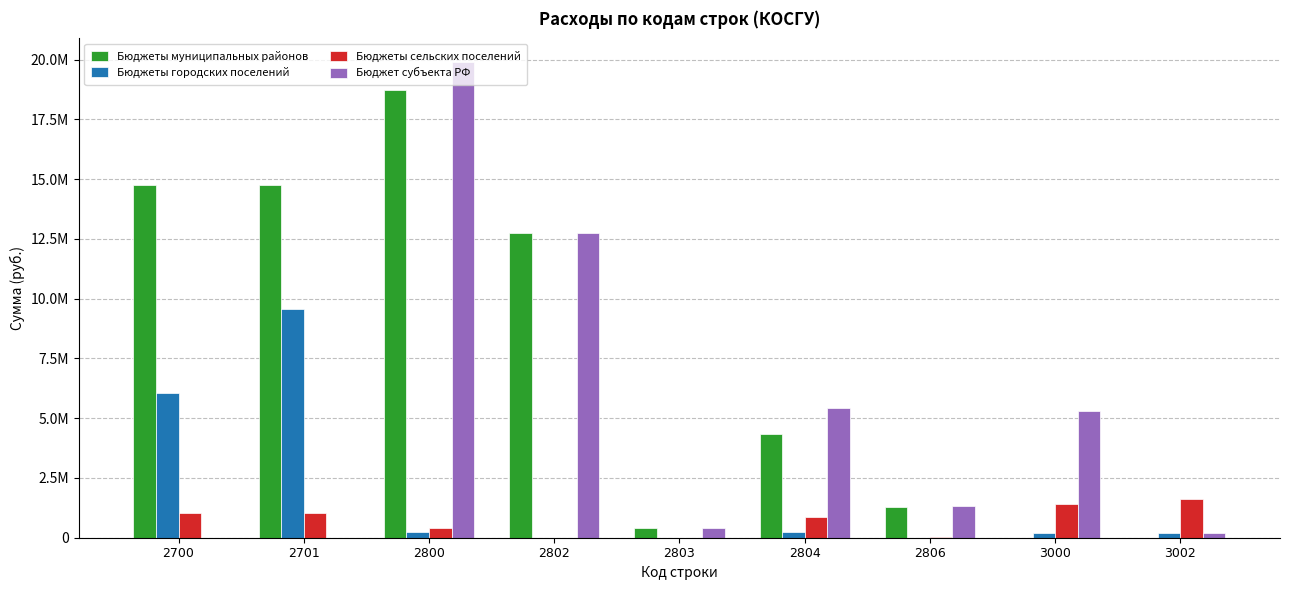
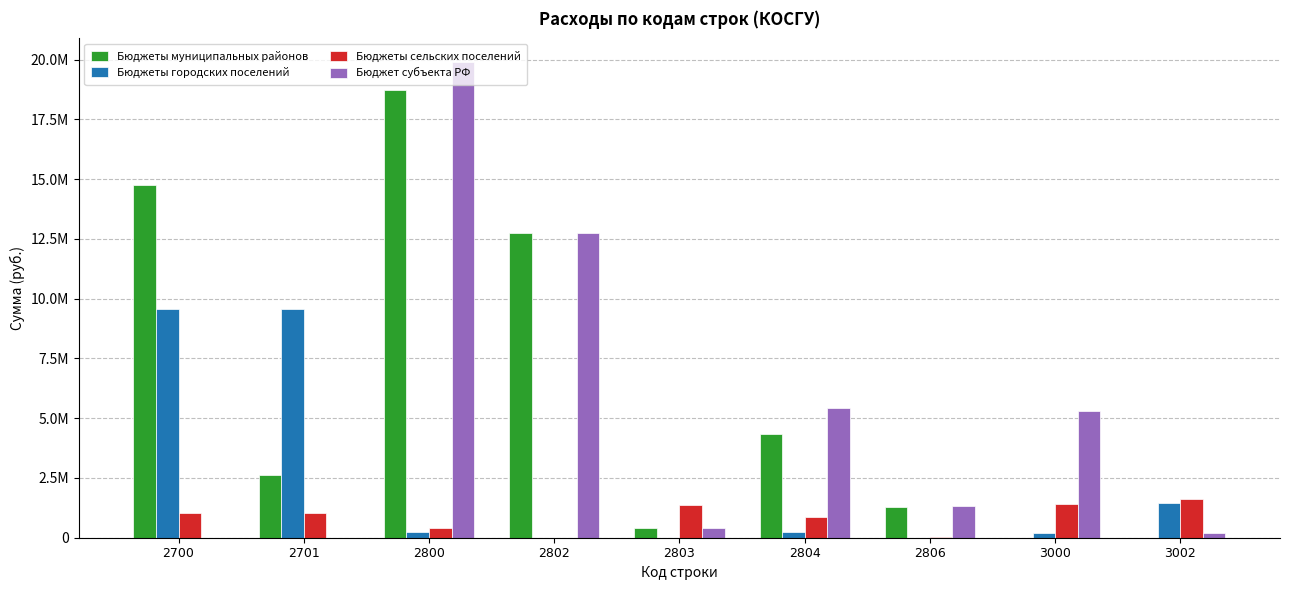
  {
    "Бюджеты муниципальных районов": {
      "2700": 14700000,
-     "2701": 14700000,
+     "2701": 2600000,
      "2800": 18700000,
      "2802": 12700000,
      "2803": 400000,
      "2804": 4300000,
      "2806": 1300000,
      "3000": 0,
      "3002": 0
    },
    "Бюджеты городских поселений": {
-     "2700": 6100000,
+     "2700": 9600000,
      "2701": 9600000,
      "2800": 200000,
      "2802": 0,
      "2803": 0,
      "2804": 200000,
      "3000": 200000,
-     "3002": 200000
+     "3002": 1500000
    },
    "Бюджеты сельских поселений": {
      "2700": 1000000,
      "2701": 1000000,
      "2800": 400000,
      "2802": 0,
-     "2803": 0,
+     "2803": 1300000,
      "2804": 900000,
      "3000": 1400000,
      "3002": 1600000
    },
    "Бюджет субъекта РФ": {
      "2700": 0,
      "2701": 0,
      "2802": 12700000,
      "2803": 400000,
      "2804": 5400000,
      "2806": 1300000,
      "3000": 5300000,
      "3002": 200000
    }
  }
